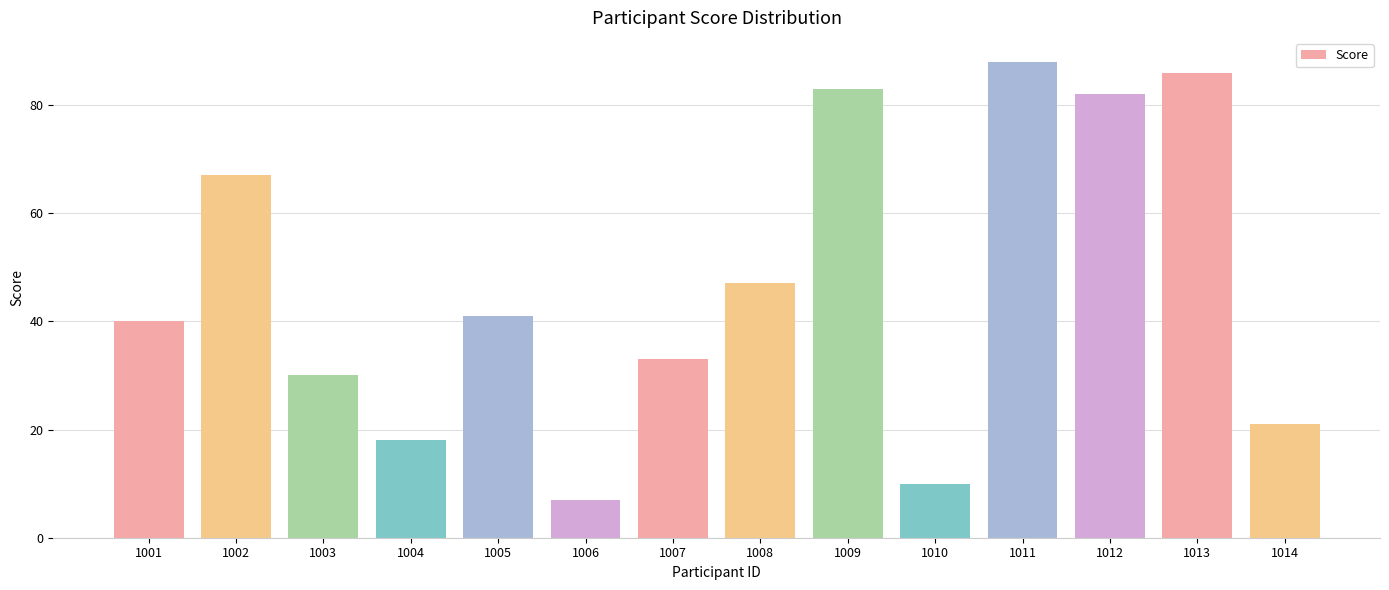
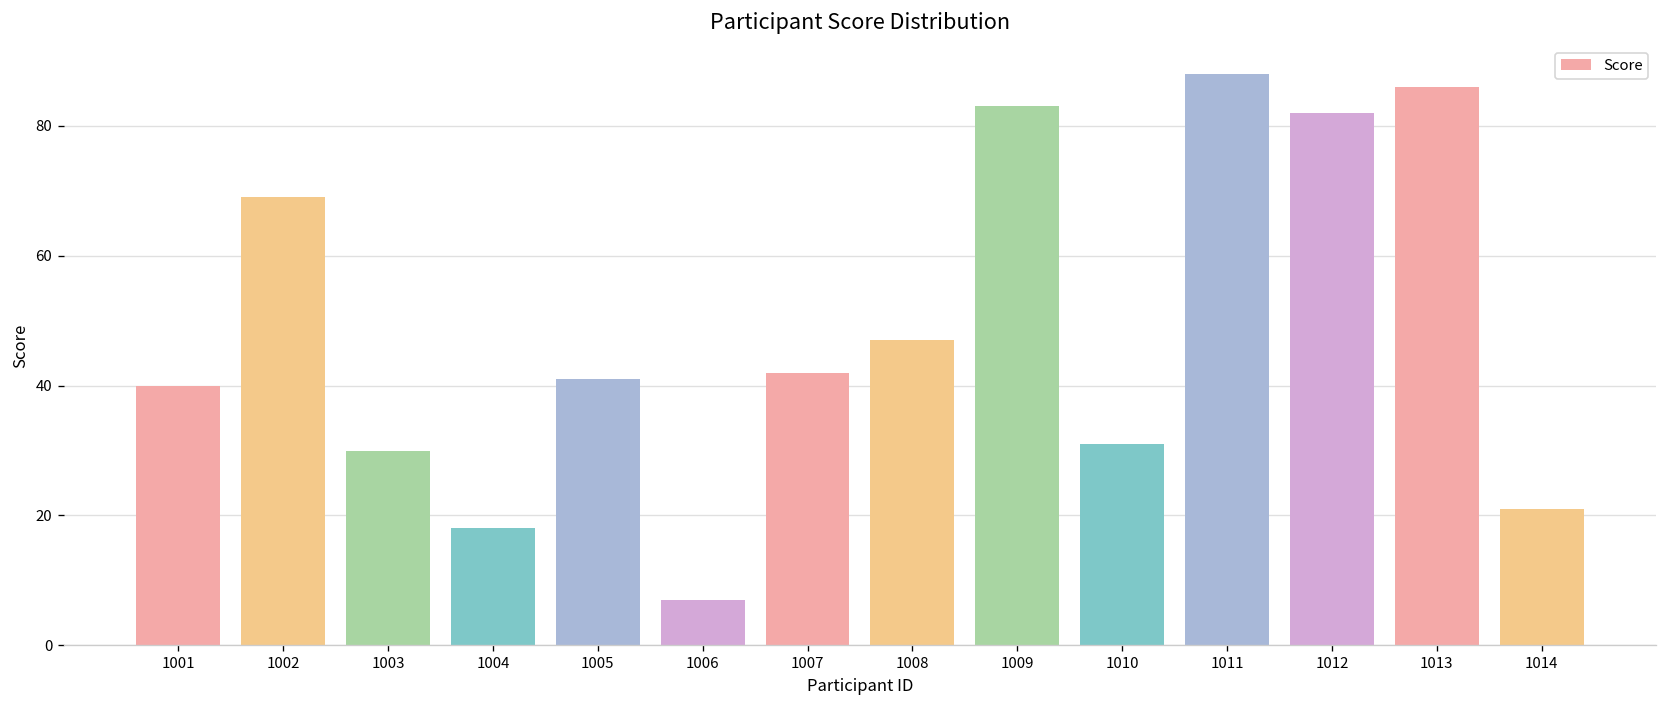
  {
    "1001": 40,
-   "1002": 67,
+   "1002": 69,
    "1003": 30,
    "1004": 18,
    "1005": 41,
    "1006": 7,
-   "1007": 33,
+   "1007": 42,
    "1008": 47,
    "1009": 83,
-   "1010": 10,
+   "1010": 31,
    "1011": 88,
    "1012": 82,
    "1013": 86,
    "1014": 21
  }
